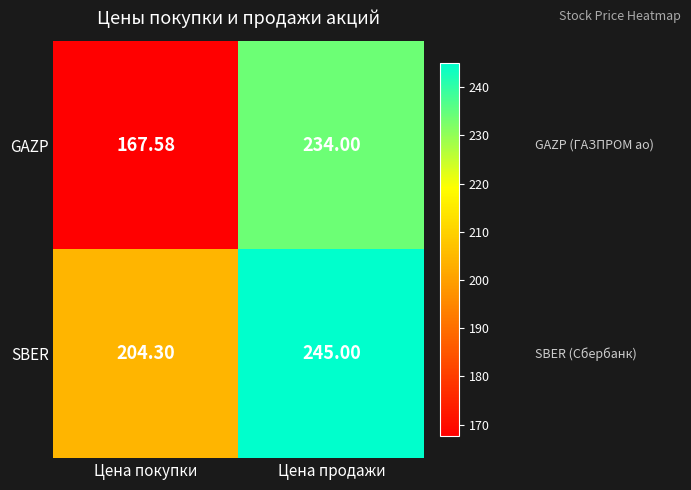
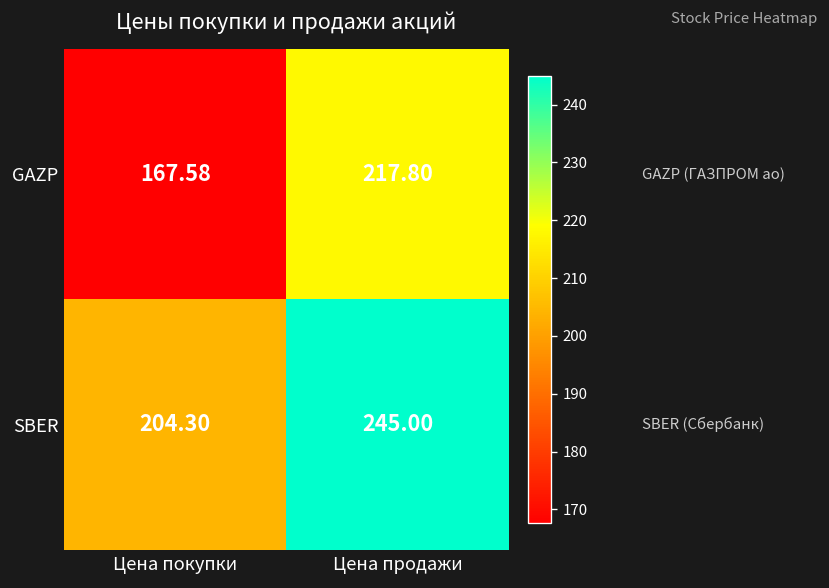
  {
    "GAZP": {
      "Цена покупки": 167.58,
-     "Цена продажи": 234.00
+     "Цена продажи": 217.80
    },
    "SBER": {
      "Цена покупки": 204.30,
      "Цена продажи": 245.00
    }
  }
